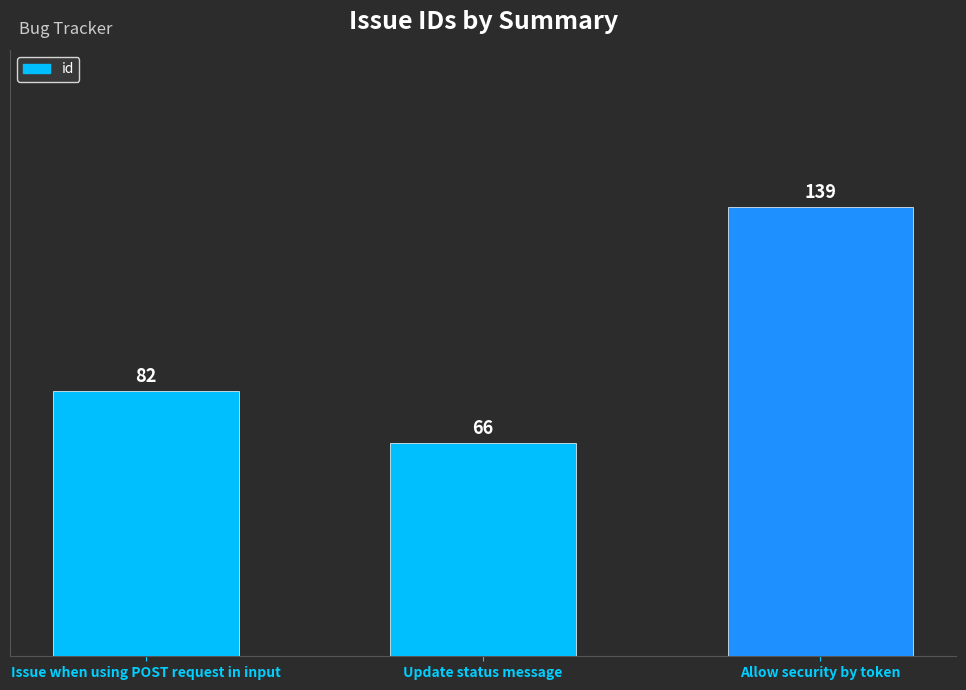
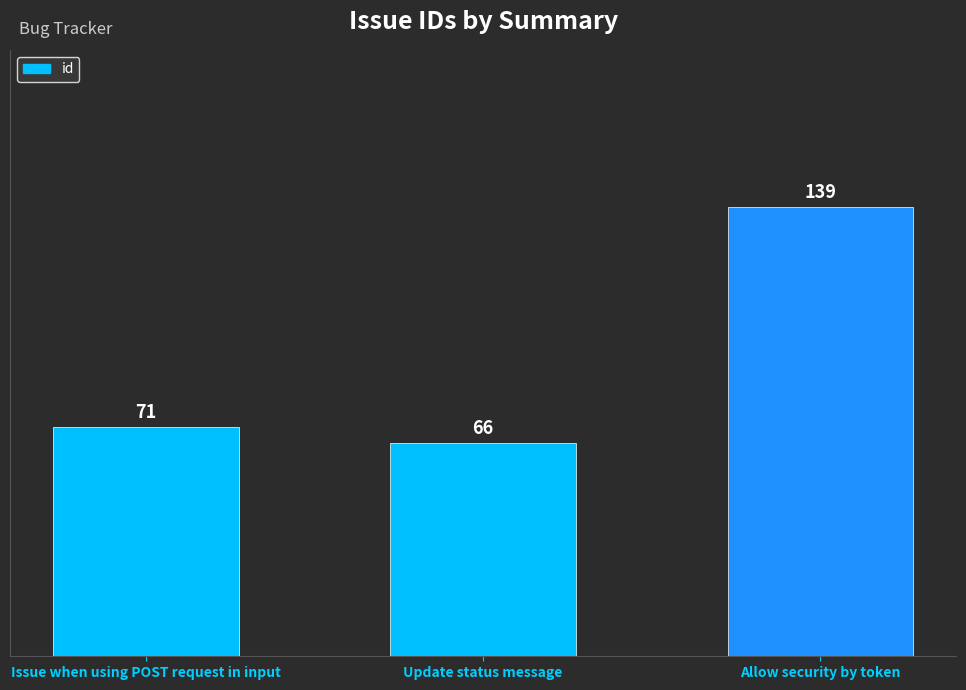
  {
-   "Issue when using POST request in input": 82,
+   "Issue when using POST request in input": 71,
    "Update status message": 66,
    "Allow security by token": 139
  }
